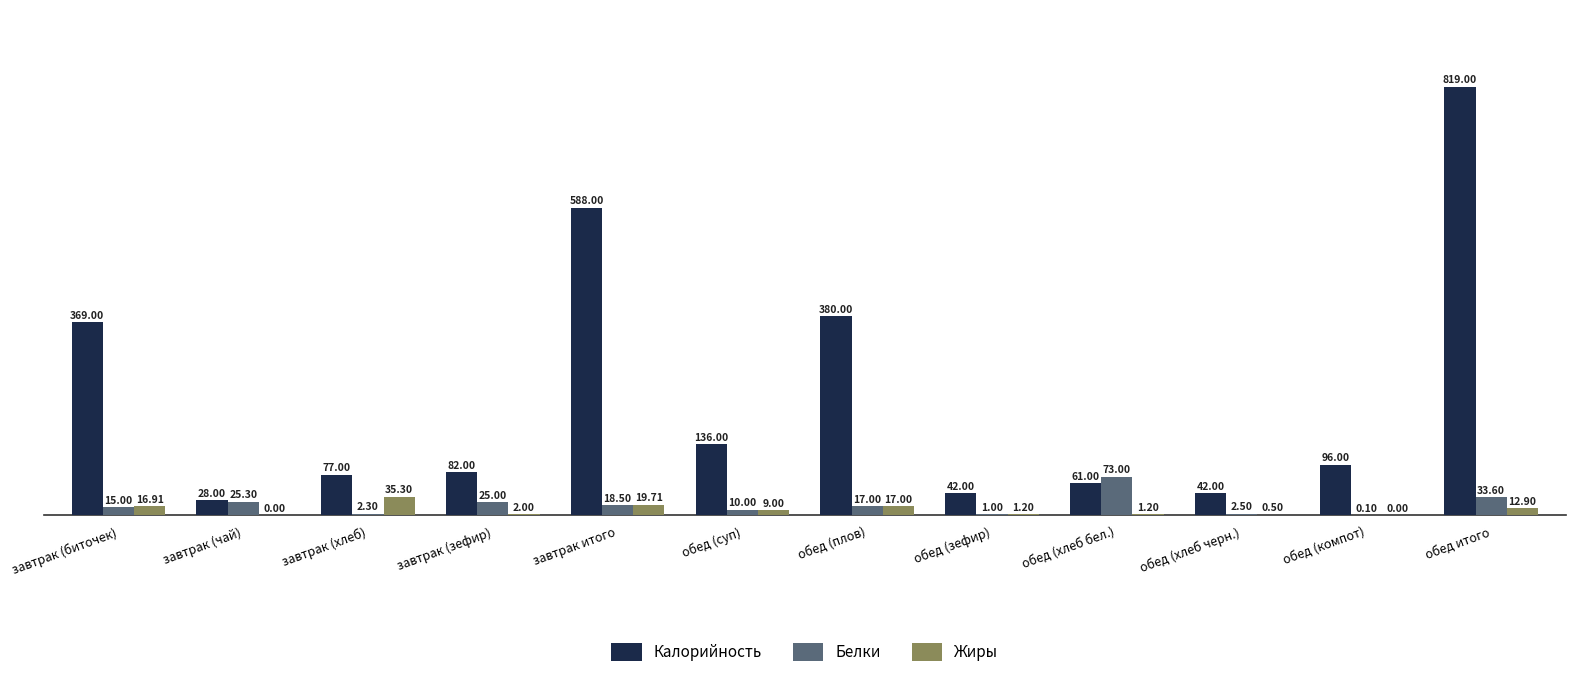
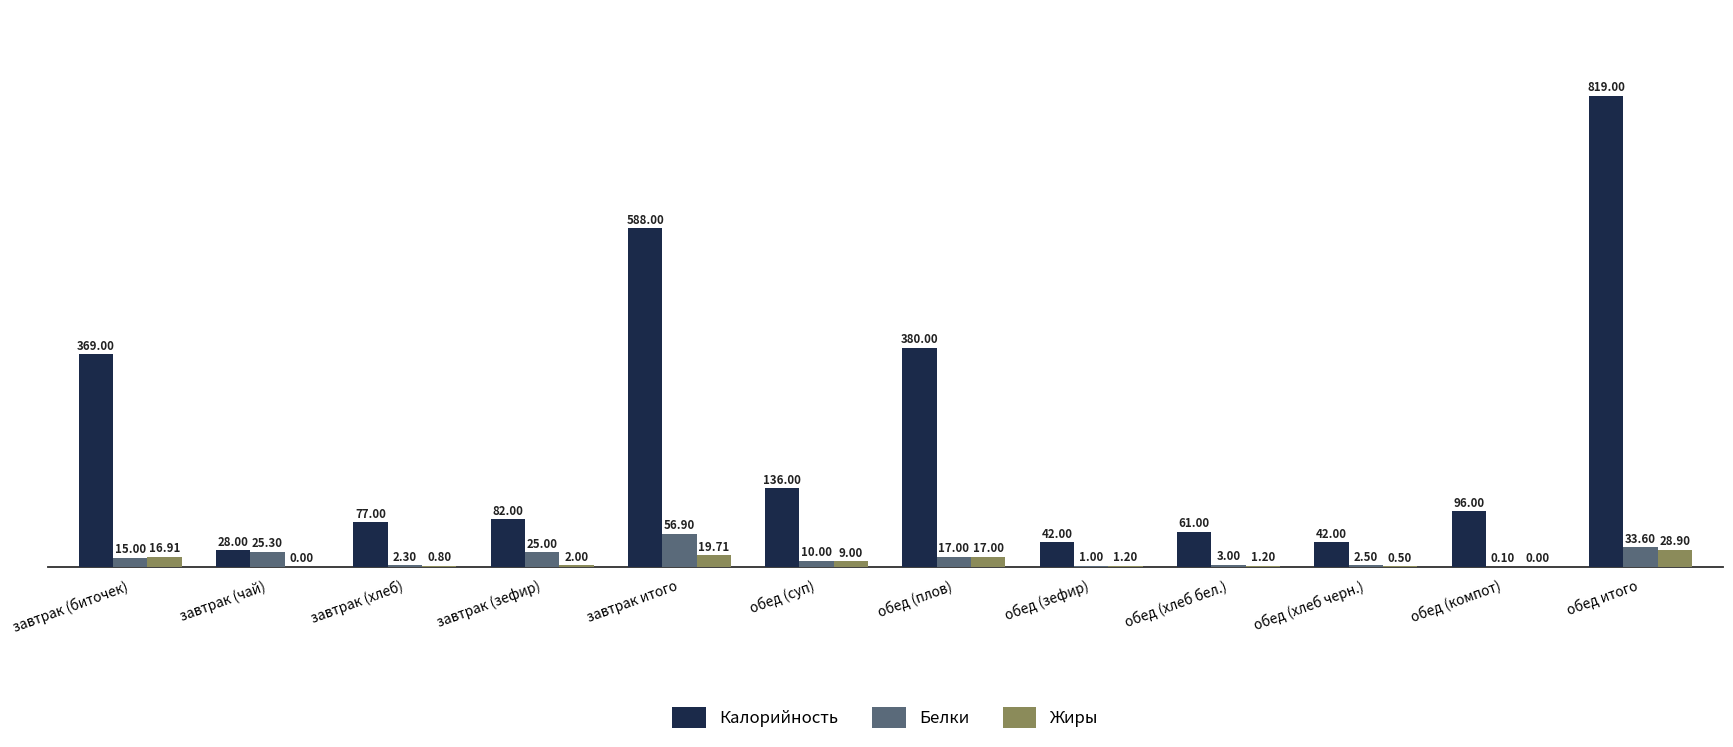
  {
    "Калорийность": {
      "завтрак (биточек)": 369.00,
      "завтрак (чай)": 28.00,
      "завтрак (хлеб)": 77.00,
      "завтрак (зефир)": 82.00,
      "завтрак итого": 588.00,
      "обед (суп)": 136.00,
      "обед (плов)": 380.00,
      "обед (зефир)": 42.00,
      "обед (хлеб бел.)": 61.00,
      "обед (хлеб черн.)": 42.00,
      "обед (компот)": 96.00,
      "обед итого": 819.00
    },
    "Белки": {
      "завтрак (биточек)": 15.00,
      "завтрак (чай)": 25.30,
      "завтрак (хлеб)": 2.30,
      "завтрак (зефир)": 25.00,
-     "завтрак итого": 18.50,
+     "завтрак итого": 56.90,
      "обед (суп)": 10.00,
      "обед (плов)": 17.00,
      "обед (зефир)": 1.00,
-     "обед (хлеб бел.)": 73.00,
+     "обед (хлеб бел.)": 3.00,
      "обед (хлеб черн.)": 2.50,
      "обед (компот)": 0.10,
      "обед итого": 33.60
    },
    "Жиры": {
      "завтрак (биточек)": 16.91,
      "завтрак (чай)": 0.00,
-     "завтрак (хлеб)": 35.30,
+     "завтрак (хлеб)": 0.80,
      "завтрак (зефир)": 2.00,
      "завтрак итого": 19.71,
      "обед (суп)": 9.00,
      "обед (плов)": 17.00,
      "обед (зефир)": 1.20,
      "обед (хлеб бел.)": 1.20,
      "обед (хлеб черн.)": 0.50,
      "обед (компот)": 0.00,
-     "обед итого": 12.90
+     "обед итого": 28.90
    }
  }
